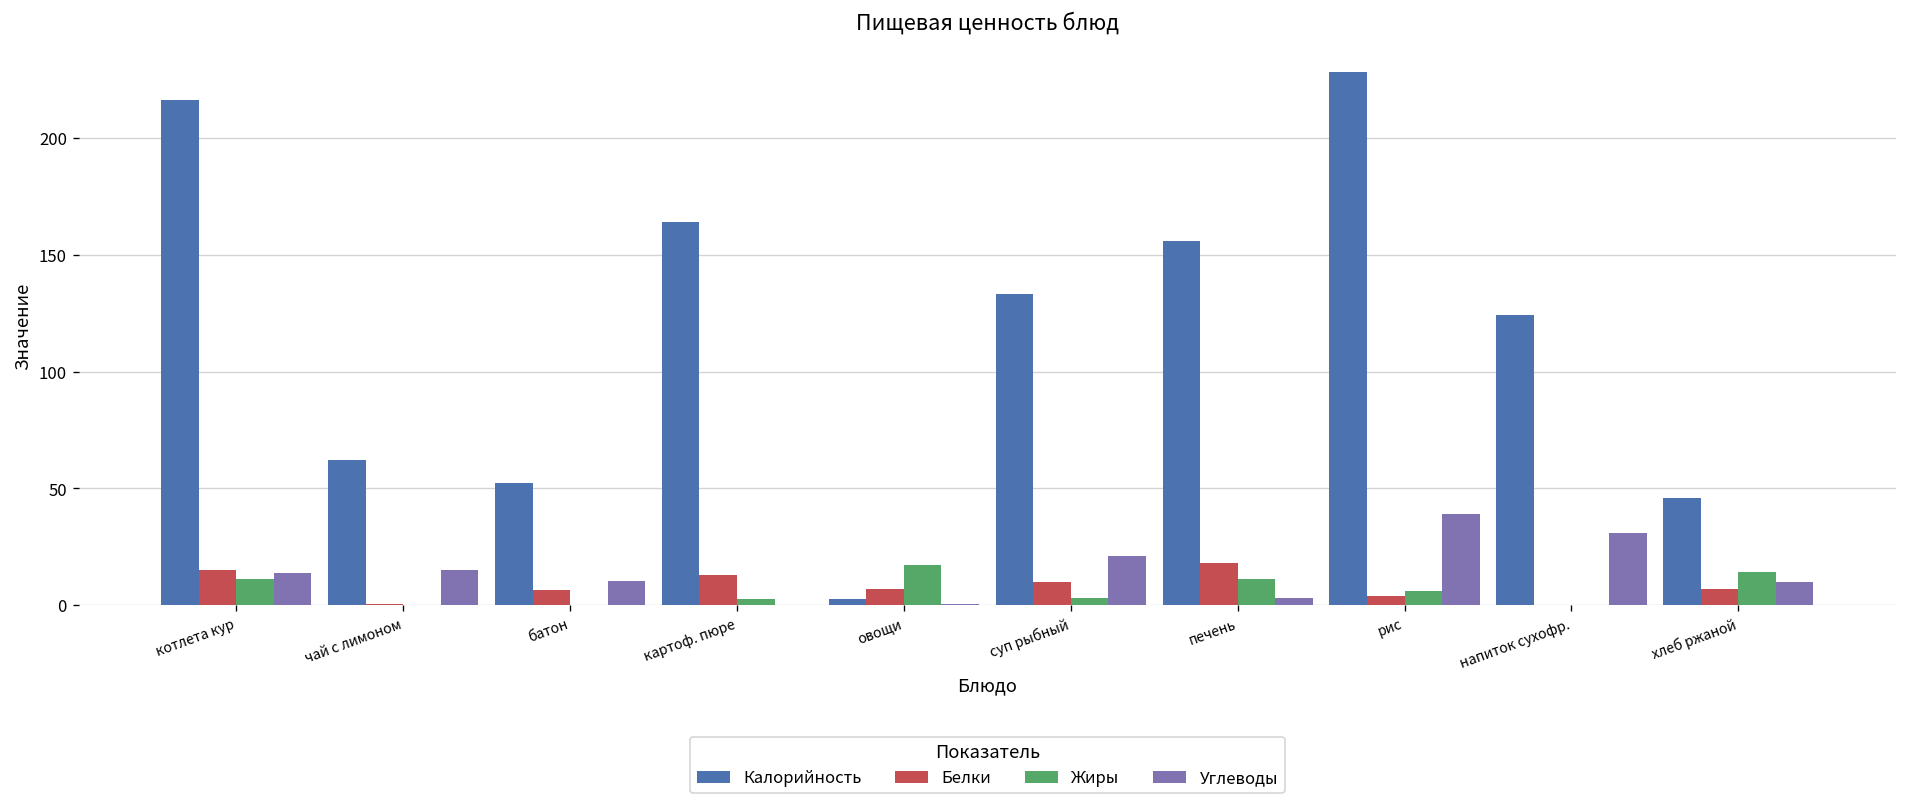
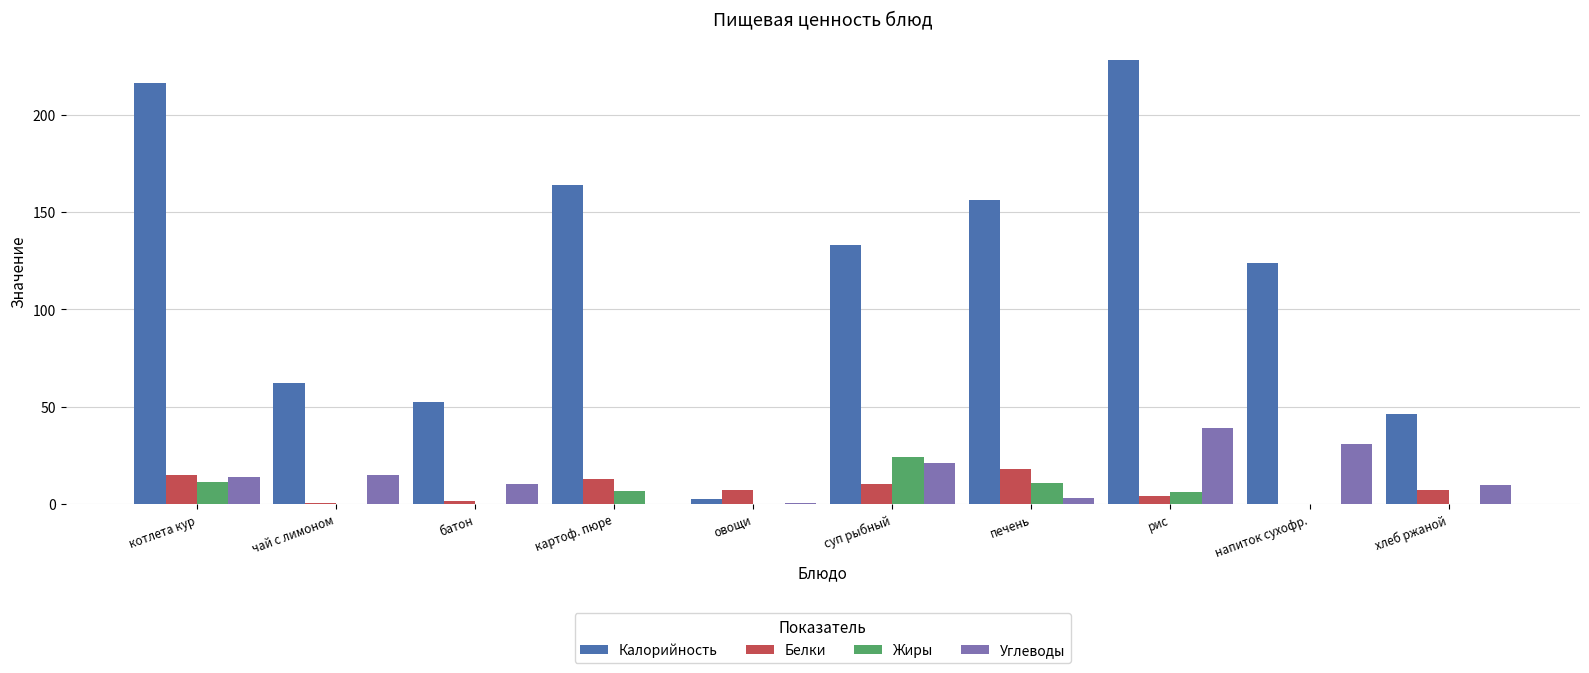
  {
    "Белки": {
      "котлета кур": 15,
-     "батон": 7,
+     "батон": 2,
      "картоф. пюре": 13,
      "овощи": 7,
      "суп рыбный": 10,
      "печень": 18,
      "рис": 4,
      "хлеб ржаной": 7
    },
    "Жиры": {
      "котлета кур": 11,
      "чай с лимоном": 0,
-     "картоф. пюре": 3,
-     "овощи": 17,
-     "суп рыбный": 3,
+     "картоф. пюре": 7,
+     "овощи": 0,
+     "суп рыбный": 24,
      "печень": 11,
      "рис": 6,
-     "хлеб ржаной": 14
+     "хлеб ржаной": 0
    }
  }
